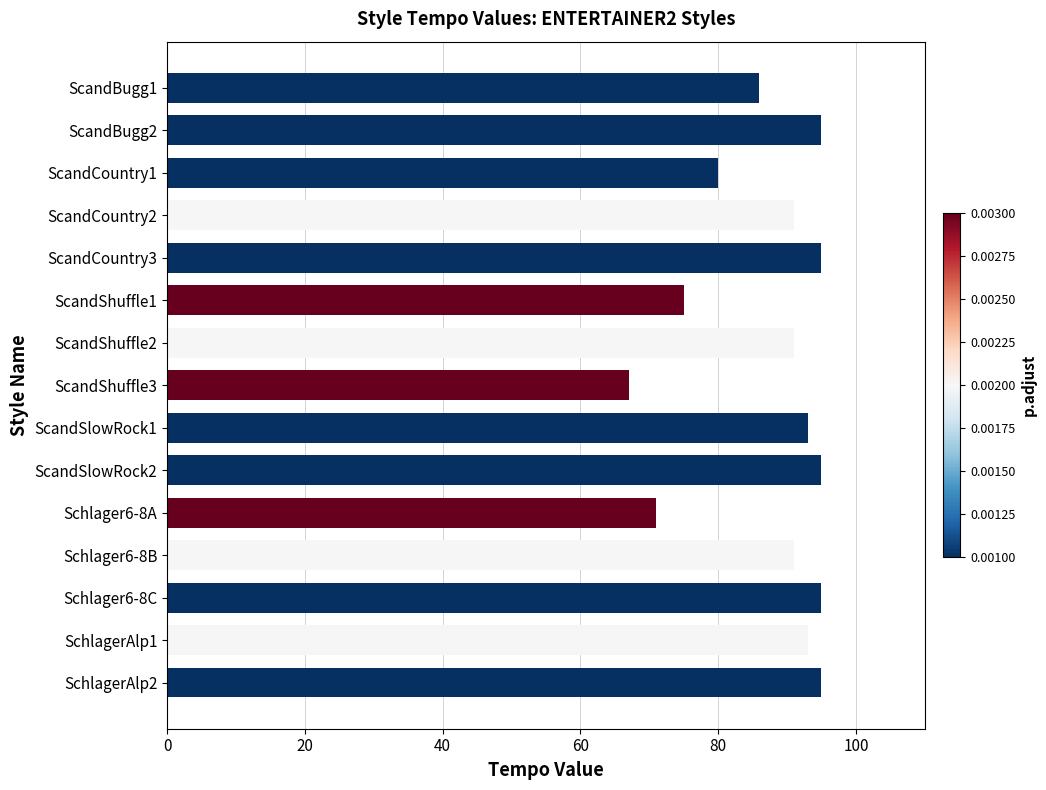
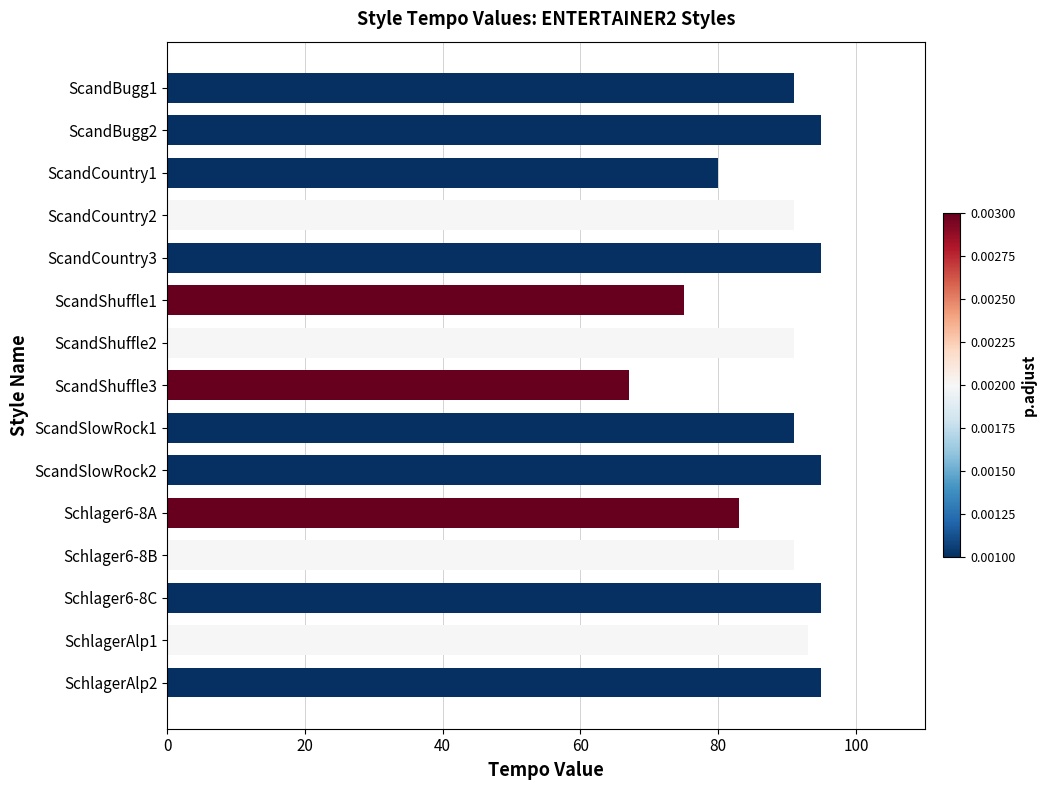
  {
-   "ScandBugg1": 86,
+   "ScandBugg1": 91,
    "ScandBugg2": 95,
    "ScandCountry1": 80,
    "ScandCountry2": 91,
    "ScandCountry3": 95,
    "ScandShuffle1": 75,
    "ScandShuffle2": 91,
    "ScandShuffle3": 67,
-   "ScandSlowRock1": 93,
+   "ScandSlowRock1": 91,
    "ScandSlowRock2": 95,
-   "Schlager6-8A": 71,
+   "Schlager6-8A": 83,
    "Schlager6-8B": 91,
    "Schlager6-8C": 95,
    "SchlagerAlp1": 93,
    "SchlagerAlp2": 95
  }
